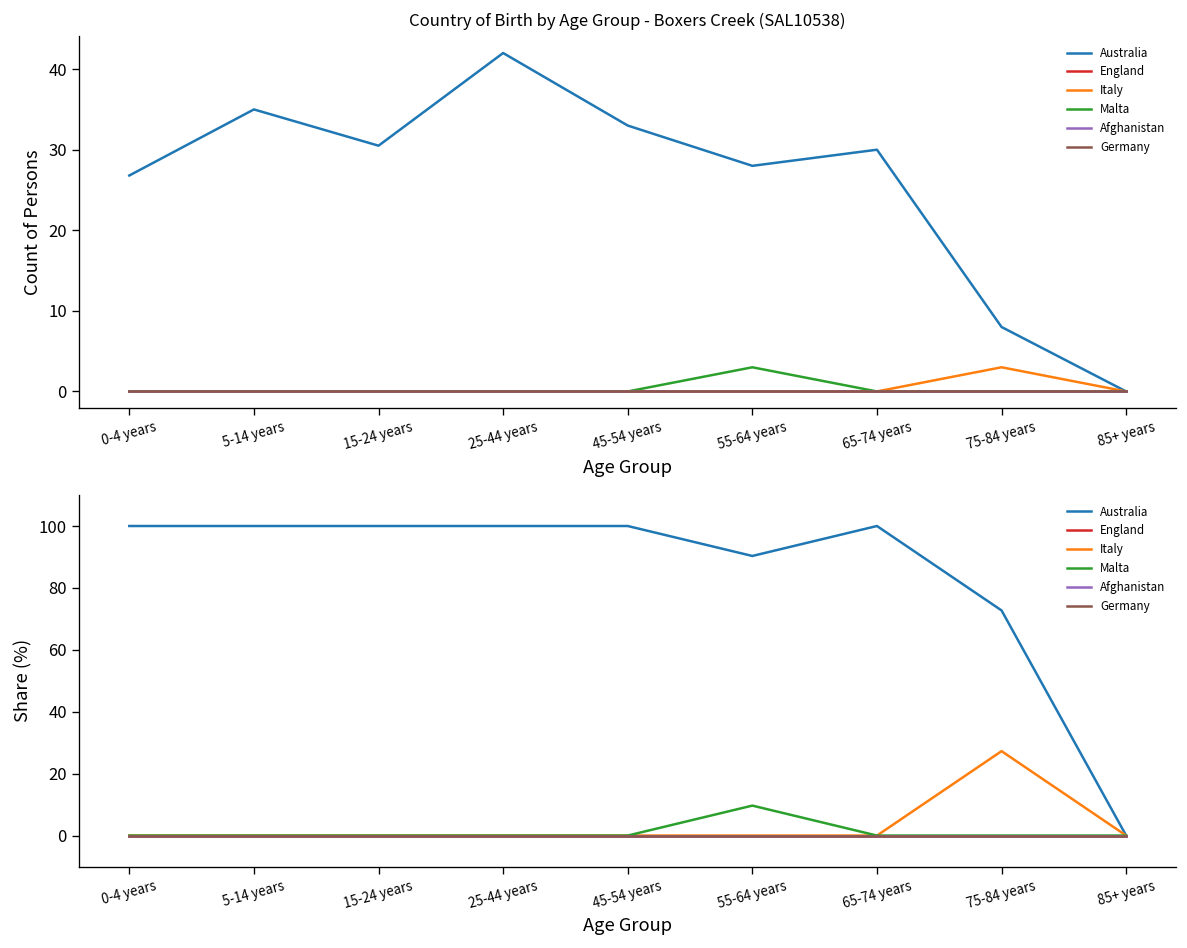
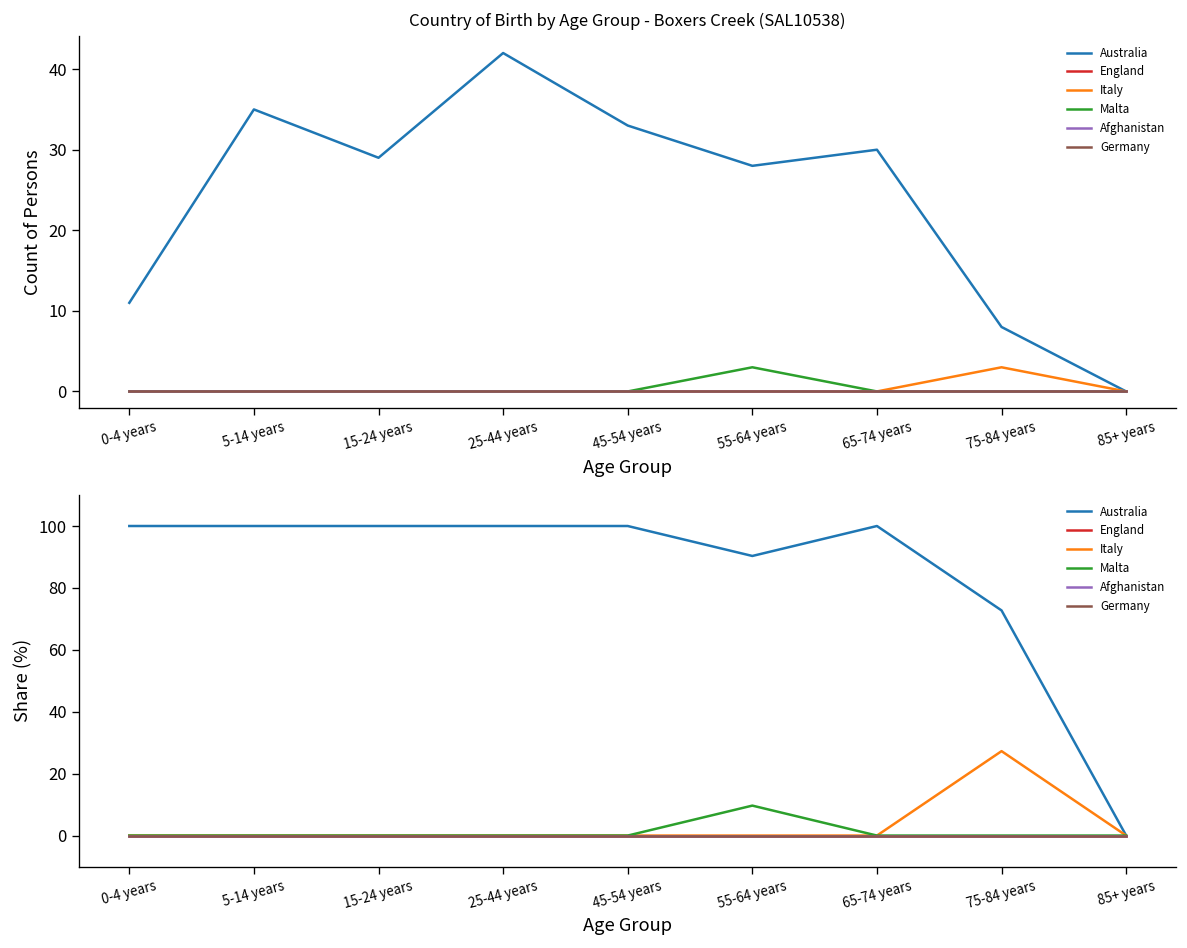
  {
    "Country of Birth by Age Group - Boxers Creek (SAL10538)": {
      "Australia": {
-       "0-4 years": 27,
+       "0-4 years": 11,
        "5-14 years": 35,
-       "15-24 years": 31,
+       "15-24 years": 29,
        "25-44 years": 42,
        "45-54 years": 33,
        "55-64 years": 28,
        "65-74 years": 30,
        "75-84 years": 8
      },
      "Italy": {
        "75-84 years": 3
      },
      "Malta": {
        "55-64 years": 3
      }
    }
  }
